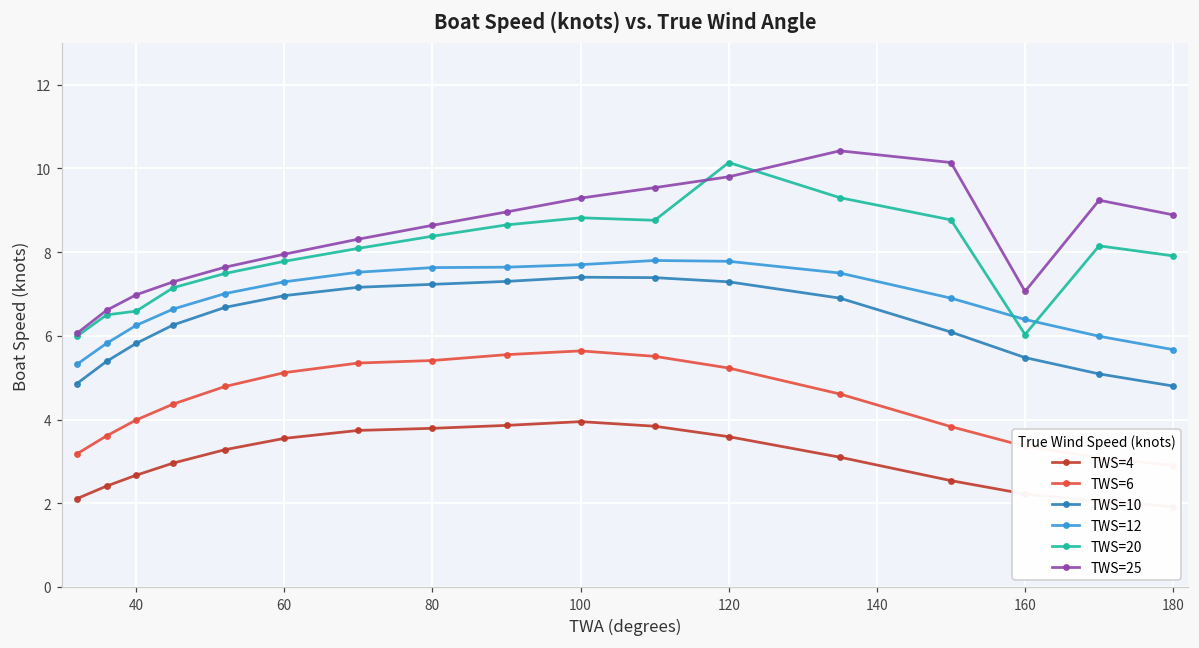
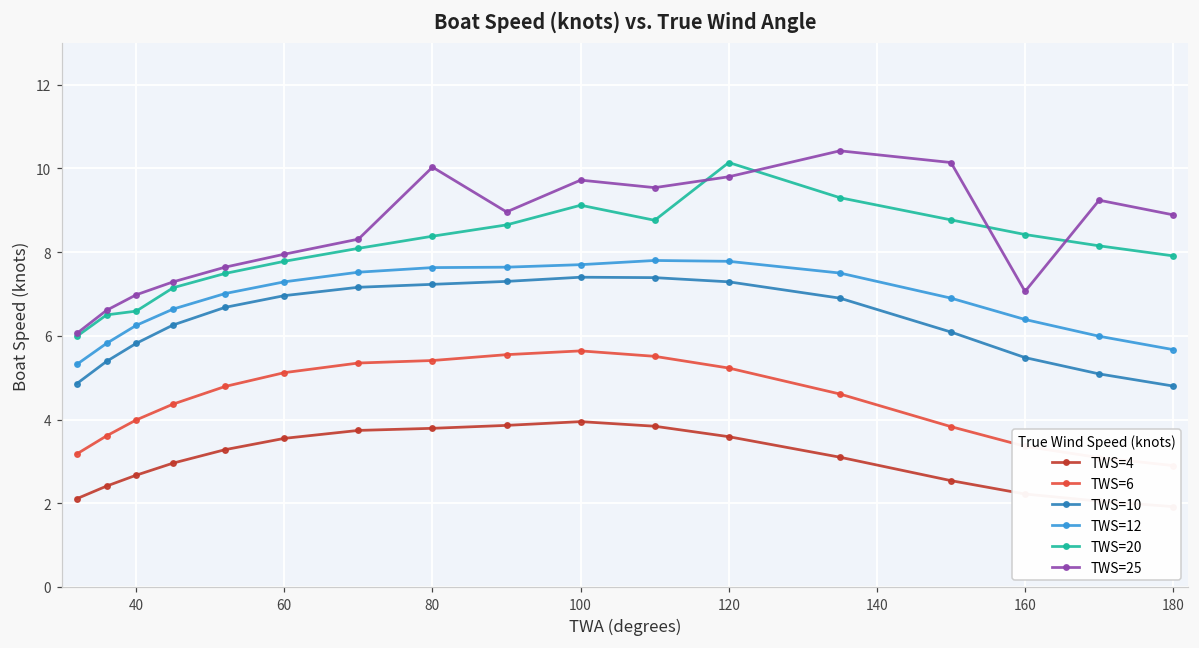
  {
    "TWS=20": {
      "40": 6.6,
      "60": 7.8,
      "80": 8.4,
-     "100": 8.8,
+     "100": 9.1,
      "120": 10.1,
-     "160": 6.0,
+     "160": 8.4,
      "180": 7.9
    },
    "TWS=25": {
      "40": 7.0,
      "60": 8.0,
-     "80": 8.6,
-     "100": 9.3,
+     "80": 10.0,
+     "100": 9.7,
      "120": 9.8,
      "160": 7.1,
      "180": 8.9
    }
  }
